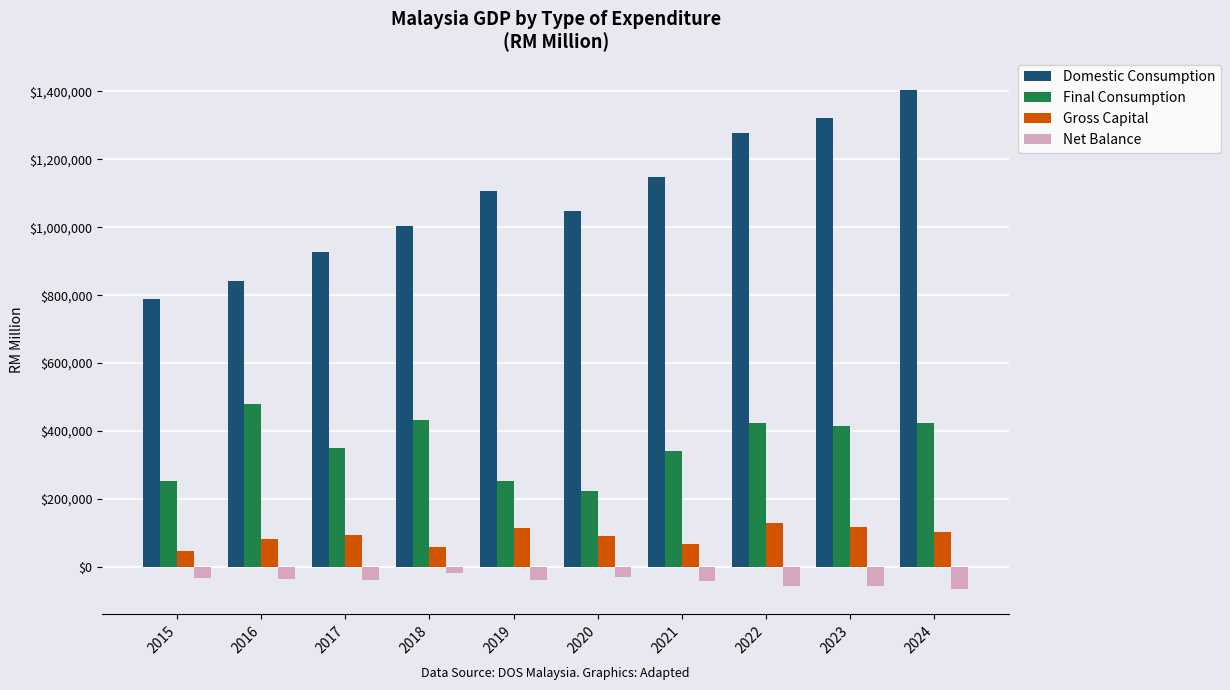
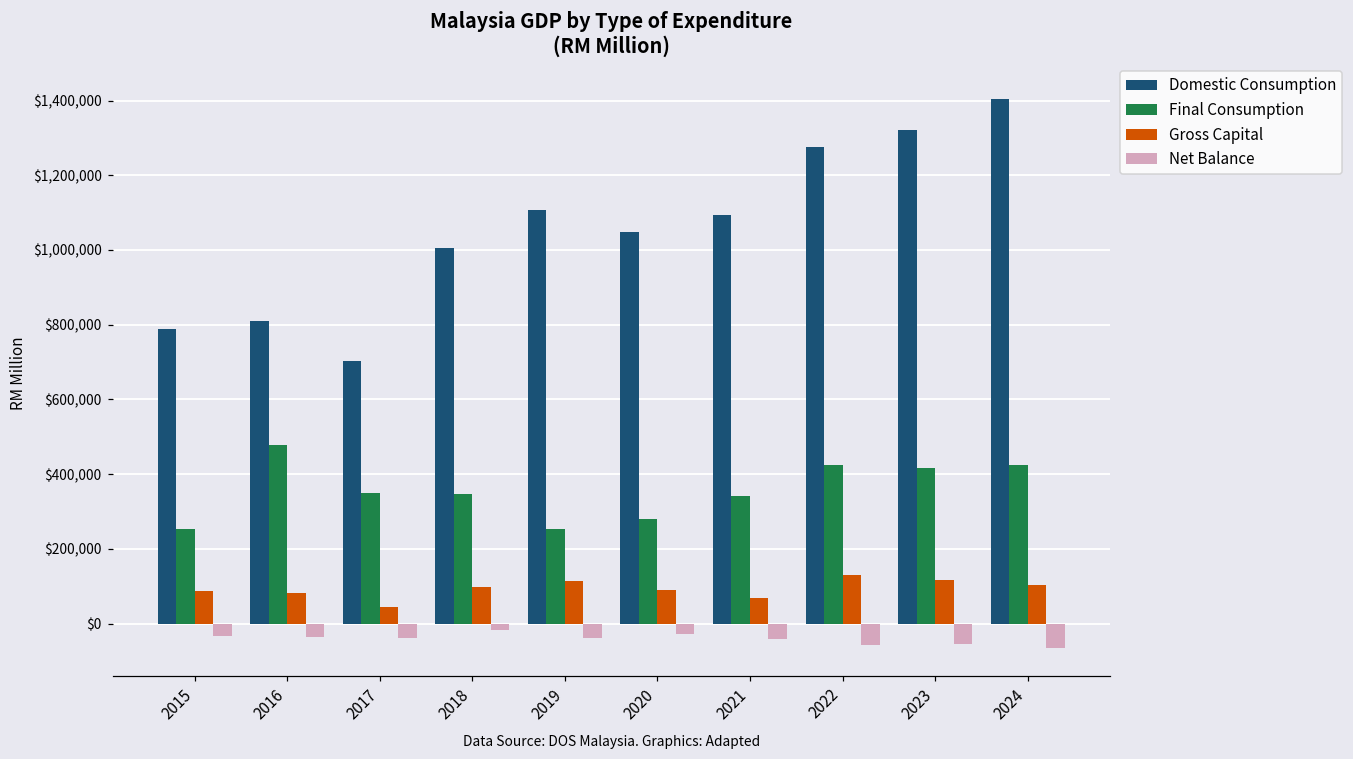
  {
    "Domestic Consumption": {
      "2015": "$790,000",
-     "2016": "$840,000",
-     "2017": "$930,000",
+     "2016": "$810,000",
+     "2017": "$700,000",
      "2018": "$1,000,000",
      "2019": "$1,110,000",
      "2020": "$1,050,000",
-     "2021": "$1,150,000",
+     "2021": "$1,090,000",
      "2022": "$1,280,000",
      "2023": "$1,320,000",
      "2024": "$1,410,000"
    },
    "Final Consumption": {
      "2015": "$250,000",
      "2016": "$480,000",
      "2017": "$350,000",
-     "2018": "$430,000",
+     "2018": "$350,000",
      "2019": "$250,000",
-     "2020": "$220,000",
+     "2020": "$280,000",
      "2021": "$340,000",
      "2022": "$420,000",
      "2023": "$420,000",
      "2024": "$420,000"
    },
    "Gross Capital": {
-     "2015": "$50,000",
+     "2015": "$90,000",
      "2016": "$80,000",
-     "2017": "$90,000",
-     "2018": "$60,000",
+     "2017": "$40,000",
+     "2018": "$100,000",
      "2019": "$110,000",
      "2020": "$90,000",
      "2021": "$70,000",
      "2022": "$130,000",
      "2023": "$120,000",
      "2024": "$100,000"
    },
    "Net Balance": {
      "2015": "$-30,000",
      "2016": "$-30,000",
      "2017": "$-40,000",
      "2018": "$-20,000",
      "2019": "$-40,000",
      "2020": "$-30,000",
      "2021": "$-40,000",
      "2022": "$-60,000",
      "2023": "$-60,000",
      "2024": "$-70,000"
    }
  }
